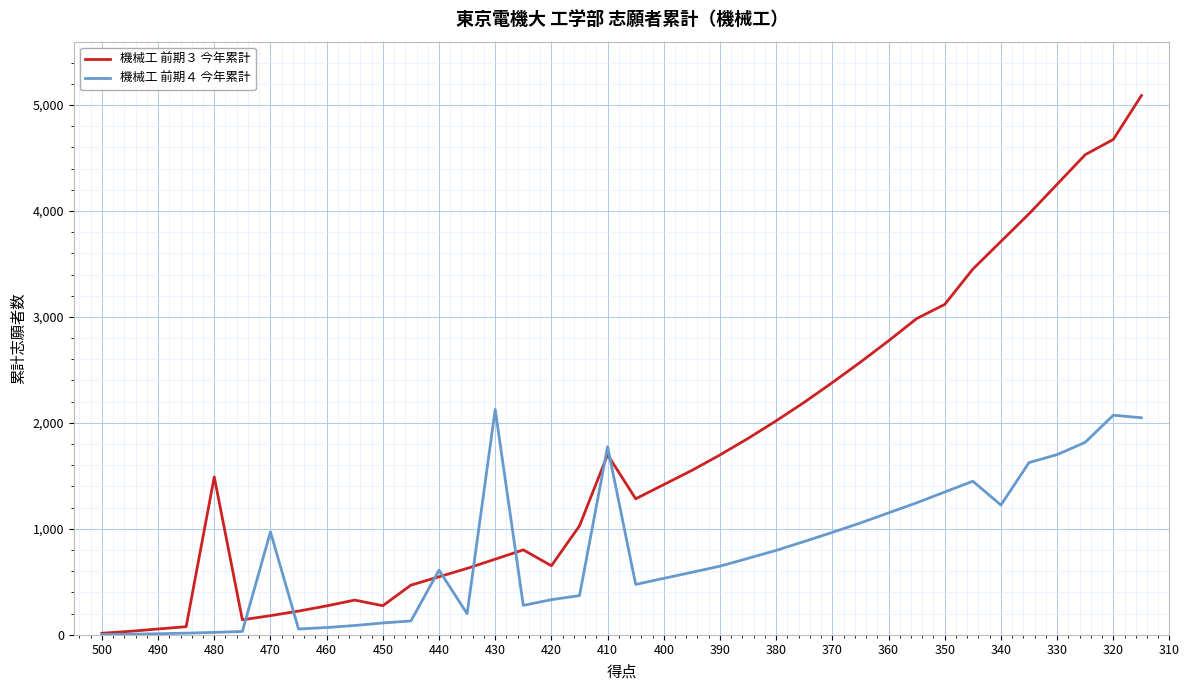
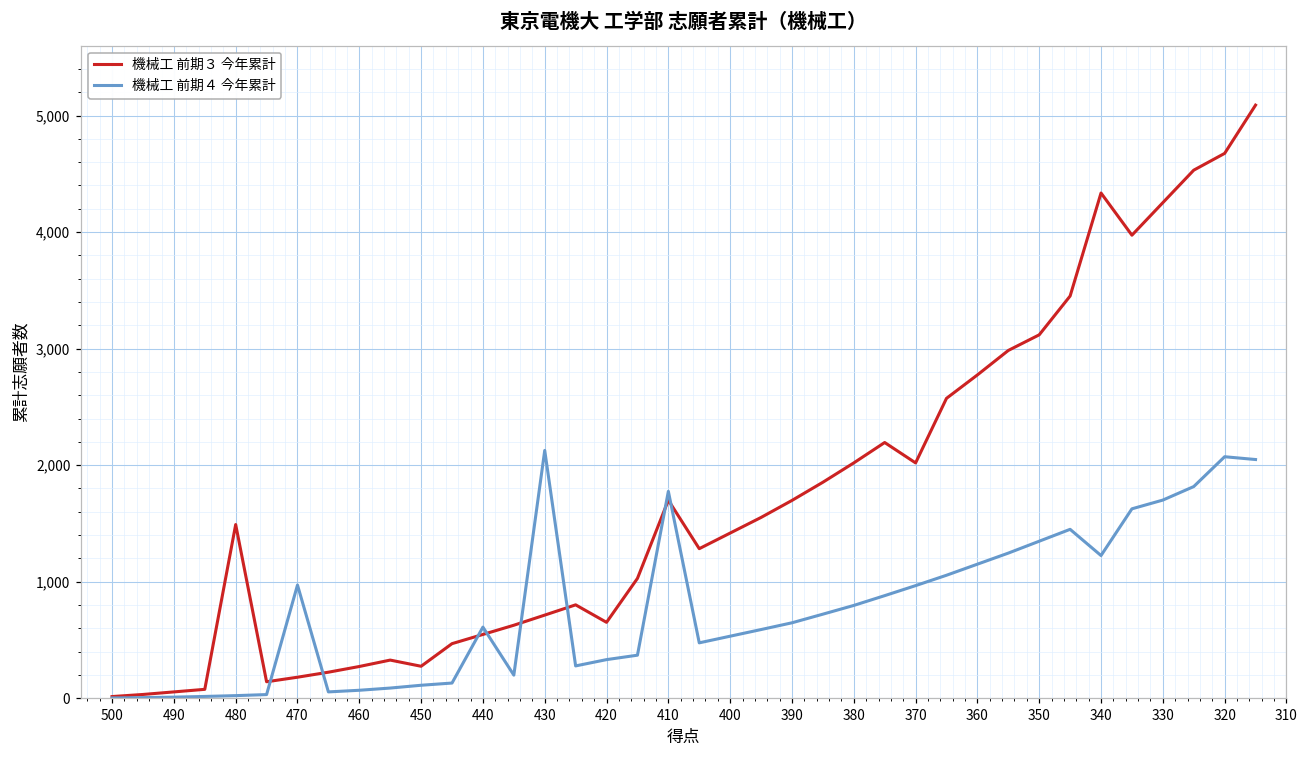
  {
    "機械工 前期３ 今年累計": {
      "490": "50",
      "480": "1,490",
      "470": "180",
      "460": "270",
      "450": "270",
      "440": "550",
      "430": "710",
      "420": "650",
      "410": "1,700",
      "400": "1,420",
      "390": "1,700",
      "380": "2,020",
-     "370": "2,380",
+     "370": "2,020",
      "360": "2,770",
      "350": "3,120",
-     "340": "3,710",
+     "340": "4,340",
      "330": "4,250",
      "320": "4,680"
    },
    "機械工 前期４ 今年累計": {
      "490": "10",
      "480": "20",
      "470": "970",
      "460": "70",
      "450": "110",
      "440": "610",
      "430": "2,130",
      "420": "330",
      "410": "1,780",
      "400": "530",
      "390": "650",
      "380": "800",
      "370": "970",
      "360": "1,150",
      "350": "1,350",
      "340": "1,220",
      "330": "1,700",
      "320": "2,070"
    }
  }
